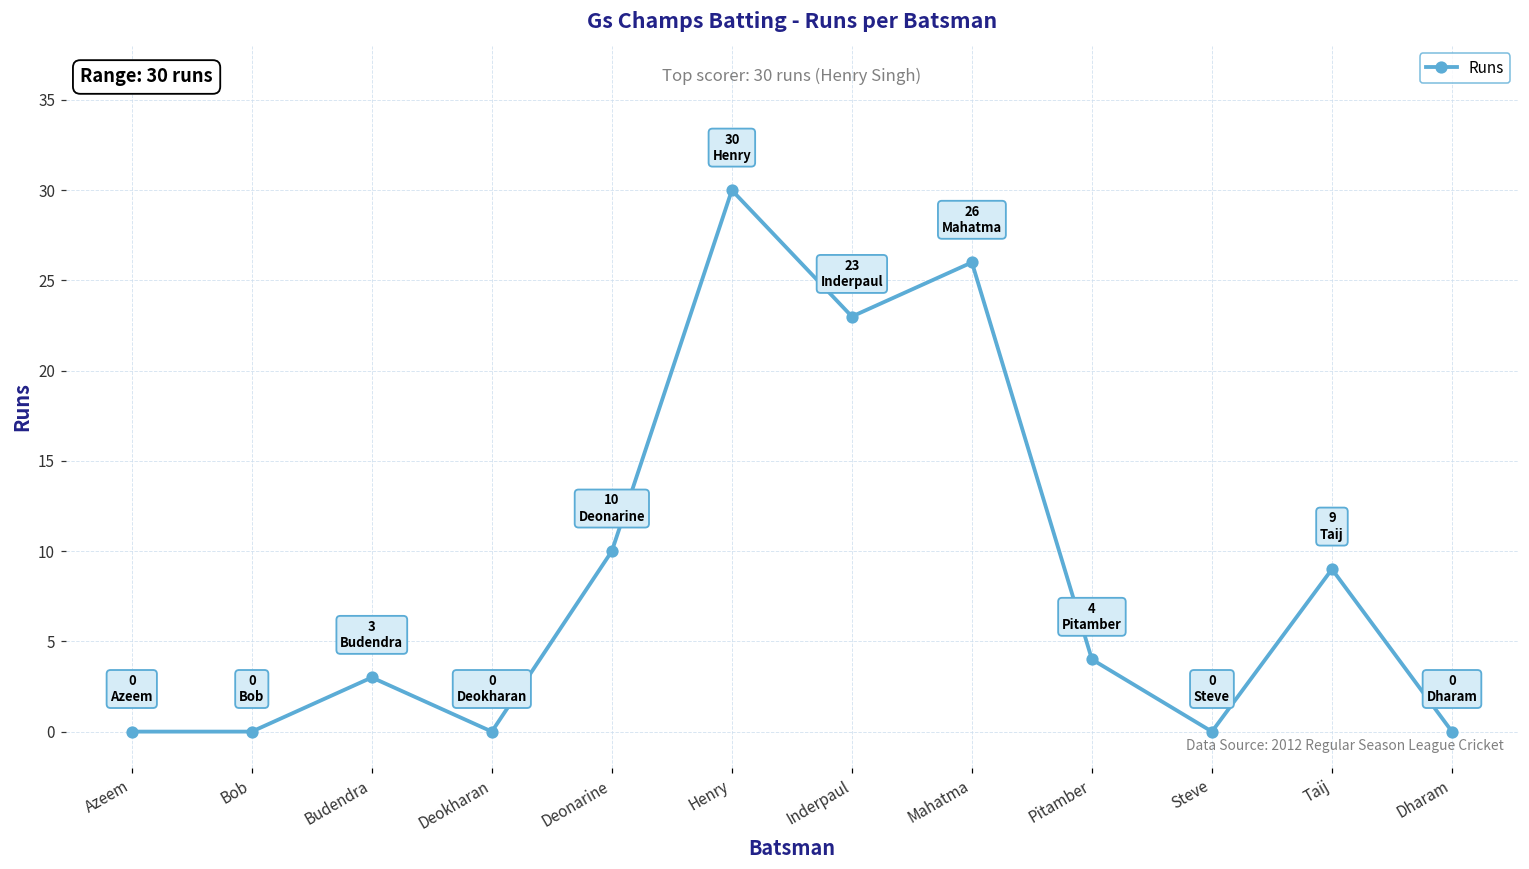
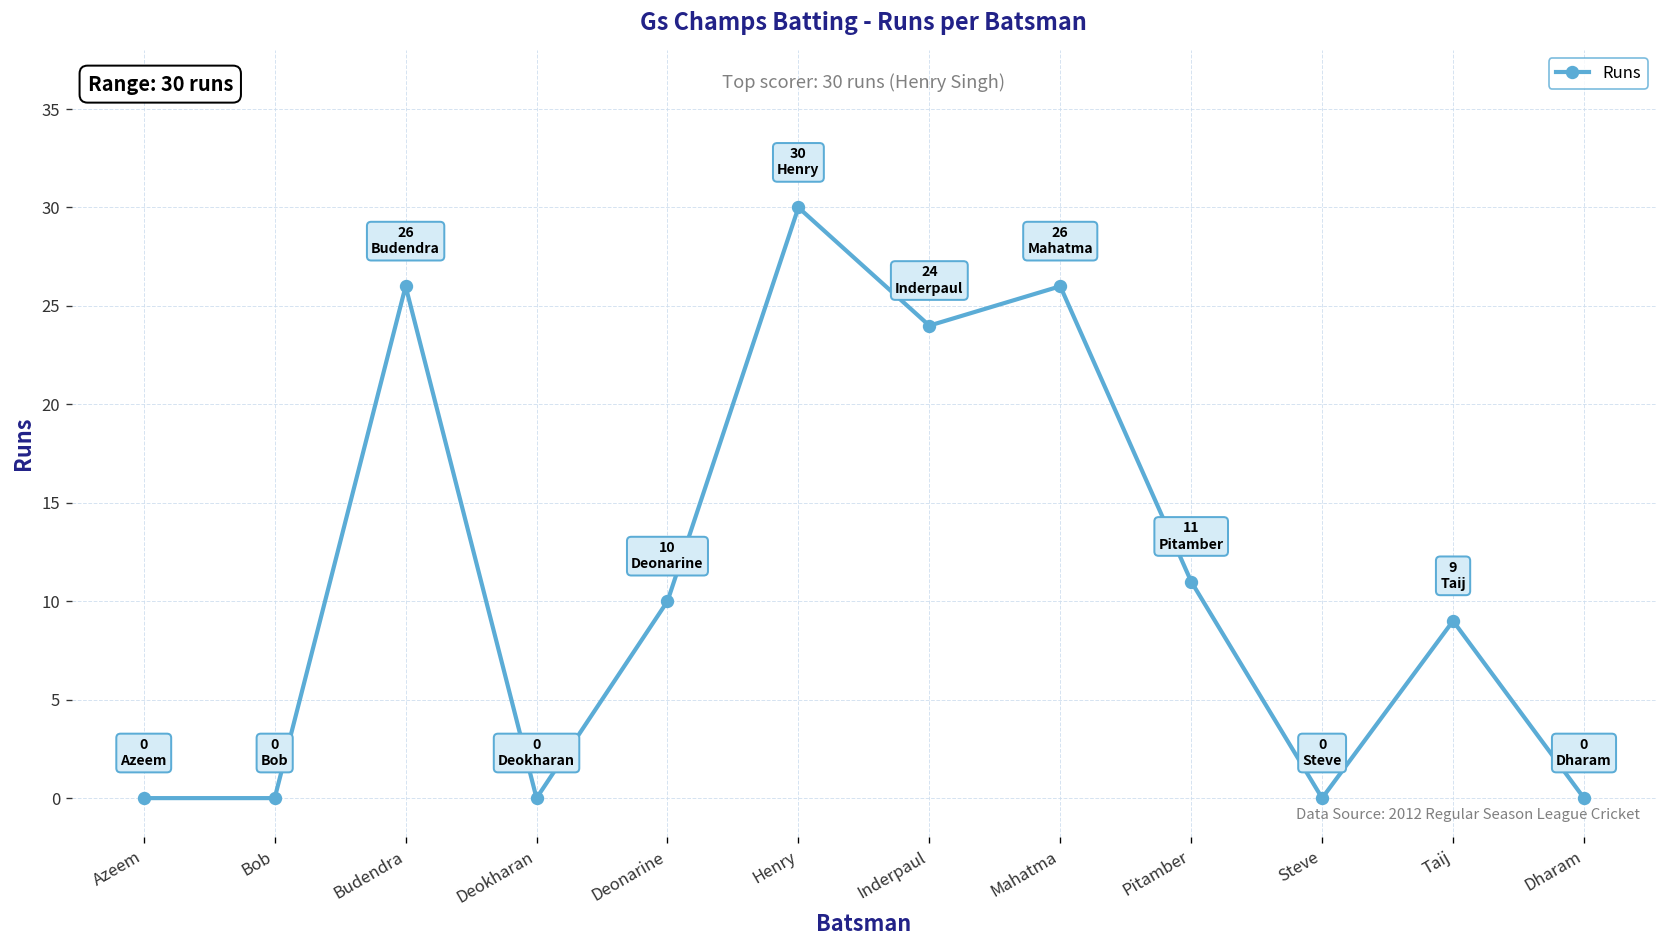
  {
-   "Budendra": 3,
-   "Inderpaul": 23,
-   "Pitamber": 4
+   "Budendra": 26,
+   "Inderpaul": 24,
+   "Pitamber": 11
  }
